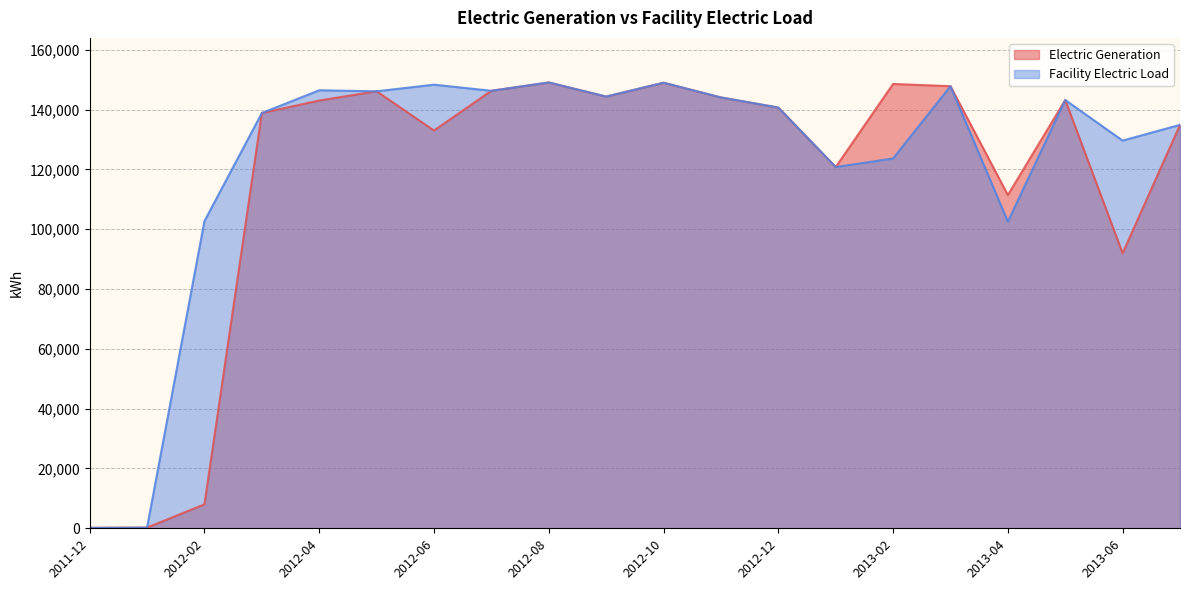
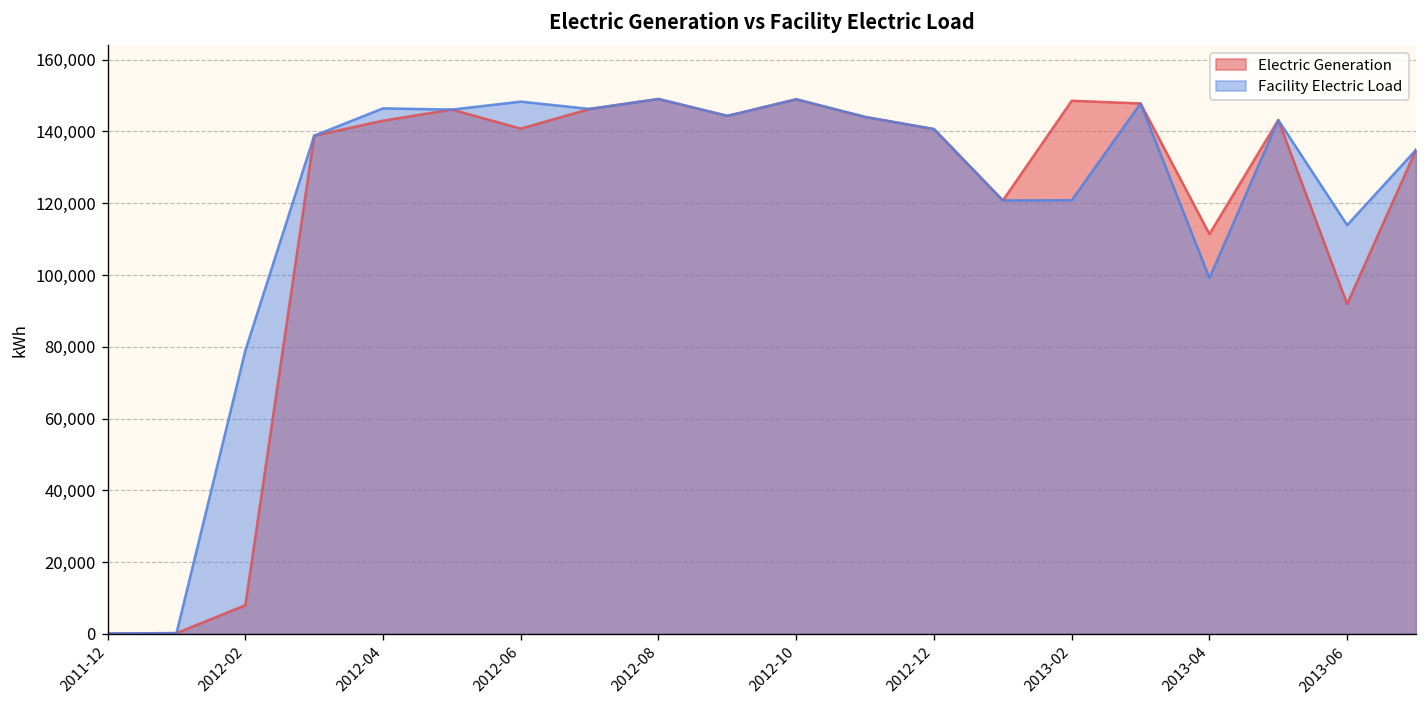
  {
    "Electric Generation": {
      "2012-02": "8,000",
      "2012-04": "143,000",
-     "2012-06": "133,000",
+     "2012-06": "141,000",
      "2013-02": "149,000",
      "2013-04": "111,000",
      "2013-06": "92,000"
    },
    "Facility Electric Load": {
-     "2012-02": "103,000",
+     "2012-02": "79,000",
      "2012-04": "146,000",
      "2012-06": "148,000",
-     "2013-02": "124,000",
-     "2013-04": "103,000",
-     "2013-06": "130,000"
+     "2013-02": "121,000",
+     "2013-04": "99,000",
+     "2013-06": "114,000"
    }
  }
